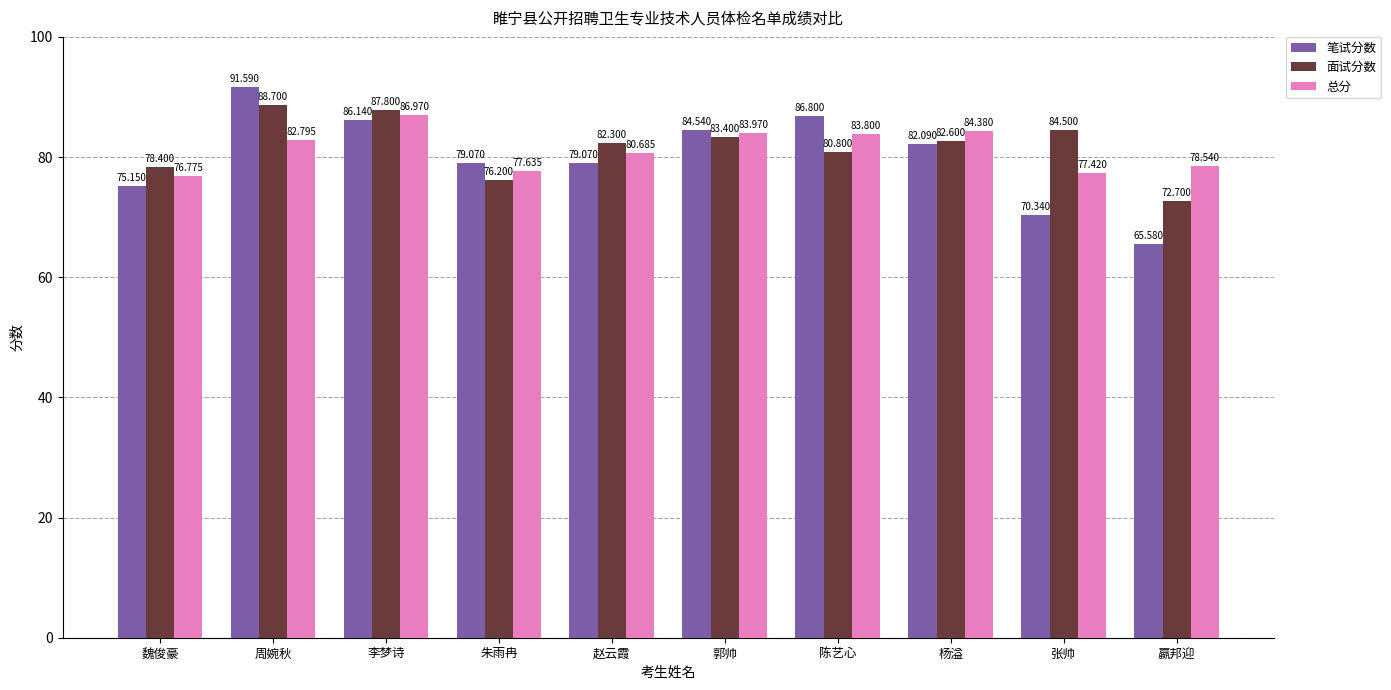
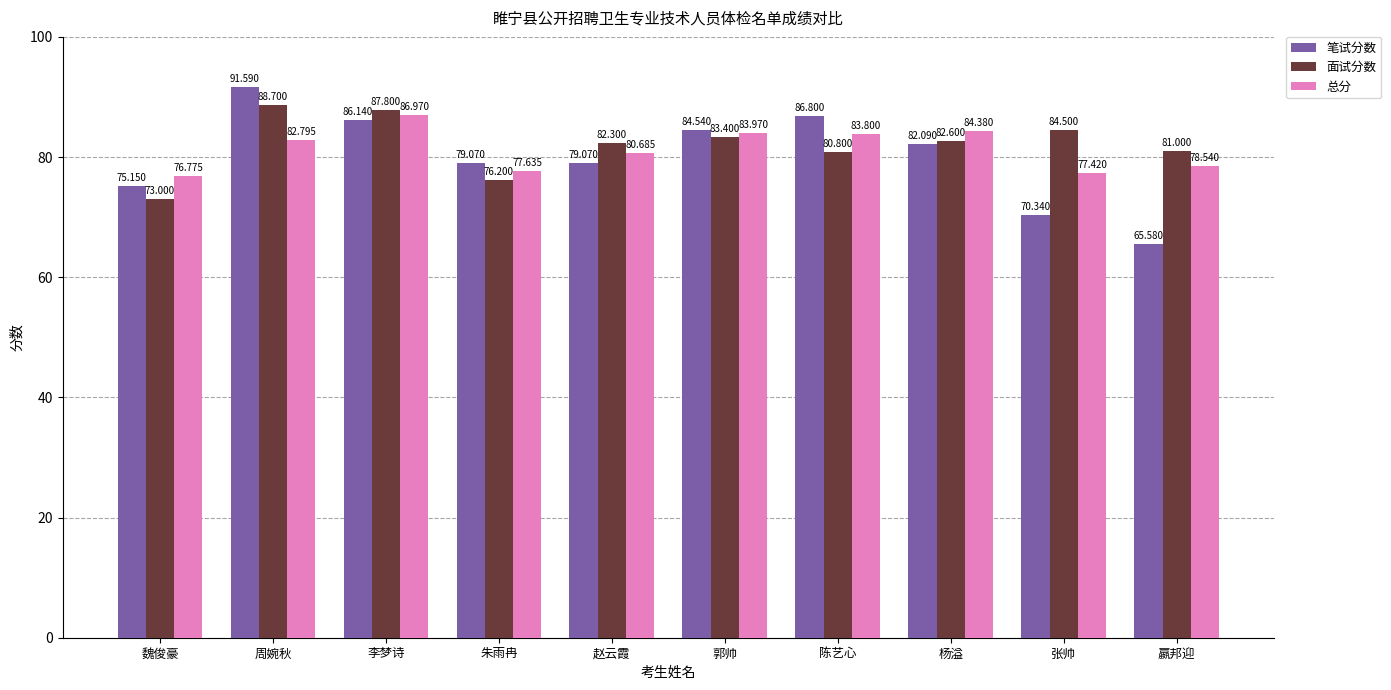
  {
    "笔试分数": {
      "魏俊豪": 75.150,
      "周婉秋": 91.590,
      "李梦诗": 86.140,
      "朱雨冉": 79.070,
      "赵云霞": 79.070,
      "郭帅": 84.540,
      "陈艺心": 86.800,
      "杨溢": 82.090,
      "张帅": 70.340,
      "嬴邦迎": 65.580
    },
    "面试分数": {
-     "魏俊豪": 78.400,
+     "魏俊豪": 73.000,
      "周婉秋": 88.700,
      "李梦诗": 87.800,
      "朱雨冉": 76.200,
      "赵云霞": 82.300,
      "郭帅": 83.400,
      "陈艺心": 80.800,
      "杨溢": 82.600,
      "张帅": 84.500,
-     "嬴邦迎": 72.700
+     "嬴邦迎": 81.000
    },
    "总分": {
      "魏俊豪": 76.775,
      "周婉秋": 82.795,
      "李梦诗": 86.970,
      "朱雨冉": 77.635,
      "赵云霞": 80.685,
      "郭帅": 83.970,
      "陈艺心": 83.800,
      "杨溢": 84.380,
      "张帅": 77.420,
      "嬴邦迎": 78.540
    }
  }
